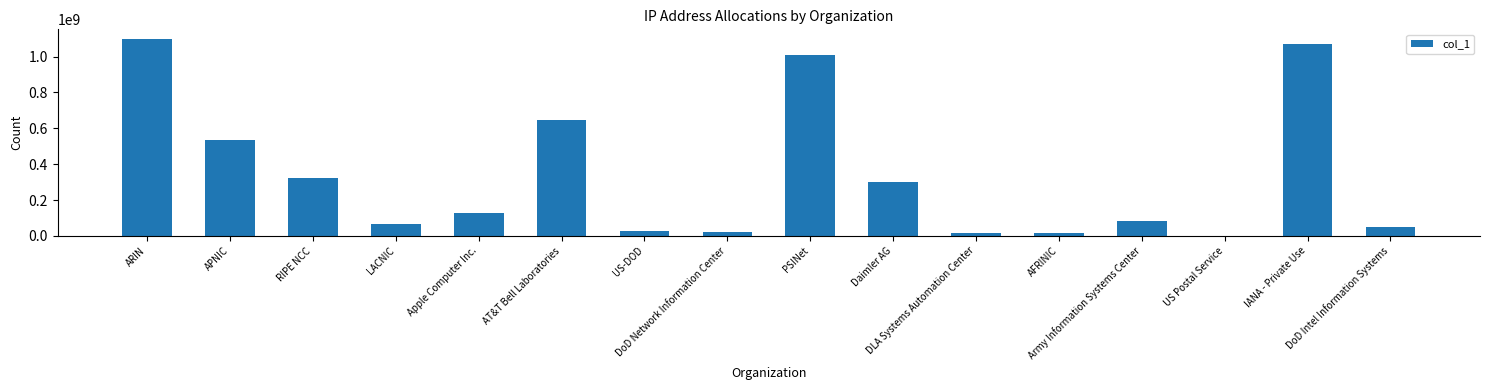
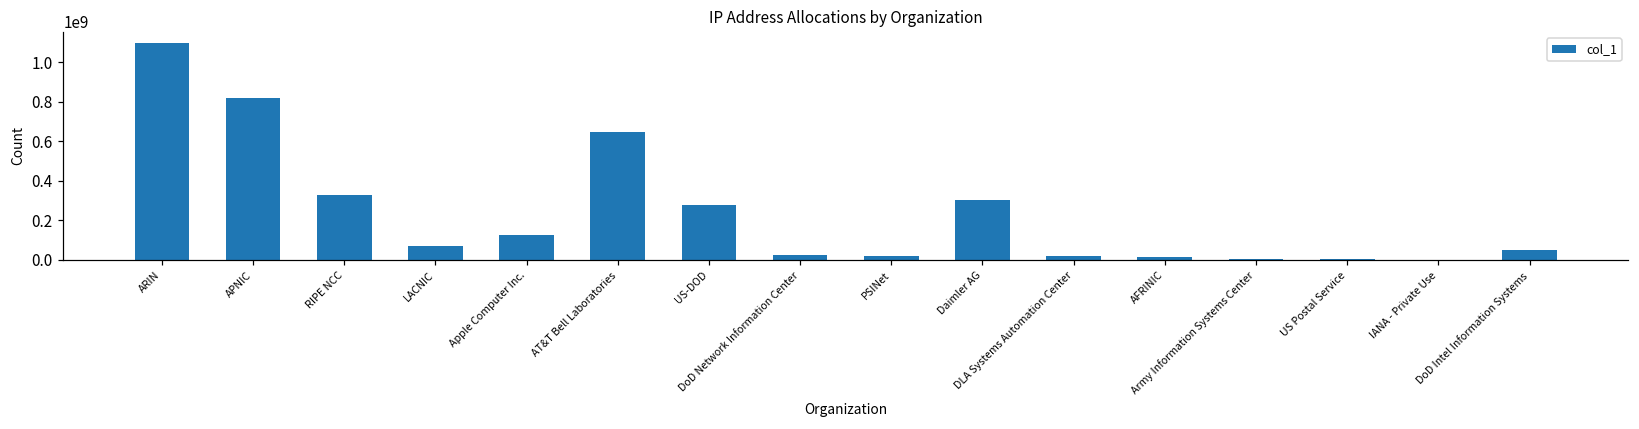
  {
    "ARIN": 1100000000,
-   "APNIC": 530000000,
+   "APNIC": 820000000,
    "RIPE NCC": 330000000,
    "LACNIC": 70000000,
    "Apple Computer Inc.": 130000000,
    "AT&T Bell Laboratories": 650000000,
-   "US-DOD": 30000000,
+   "US-DOD": 280000000,
    "DoD Network Information Center": 20000000,
-   "PSINet": 1010000000,
+   "PSINet": 20000000,
    "Daimler AG": 300000000,
    "DLA Systems Automation Center": 20000000,
    "AFRINIC": 10000000,
-   "Army Information Systems Center": 90000000,
-   "IANA - Private Use": 1070000000,
+   "Army Information Systems Center": 0,
+   "IANA - Private Use": 0,
    "DoD Intel Information Systems": 50000000
  }
